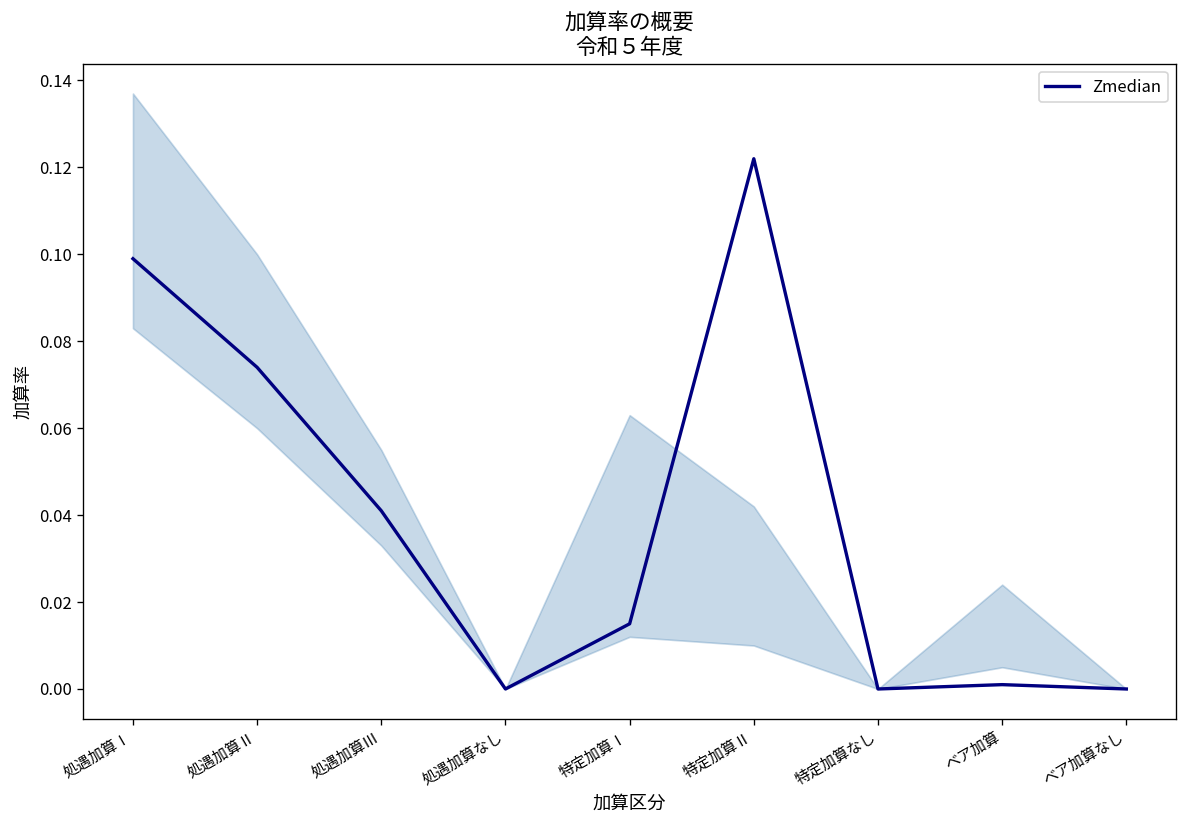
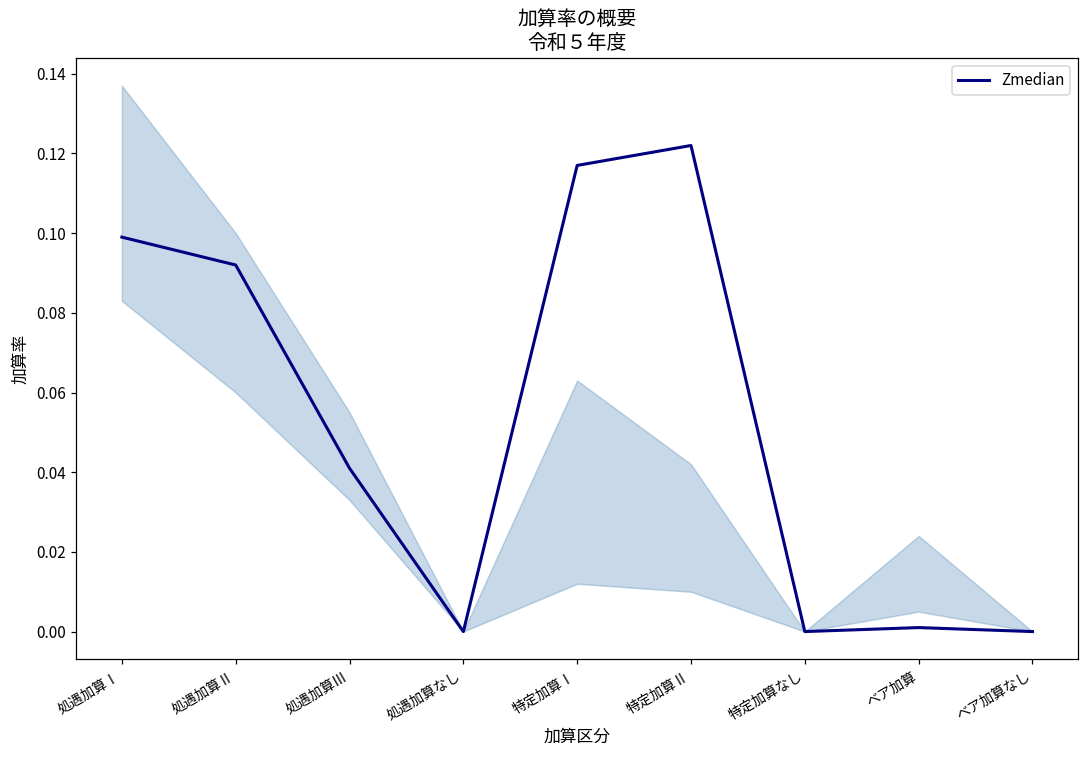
  {
    "Zmedian": {
      "処遇加算Ⅰ": 0.099,
-     "処遇加算Ⅱ": 0.074,
+     "処遇加算Ⅱ": 0.092,
      "処遇加算Ⅲ": 0.041,
-     "特定加算Ⅰ": 0.015,
+     "特定加算Ⅰ": 0.117,
      "特定加算Ⅱ": 0.122,
      "ベア加算": 0.001
    }
  }
